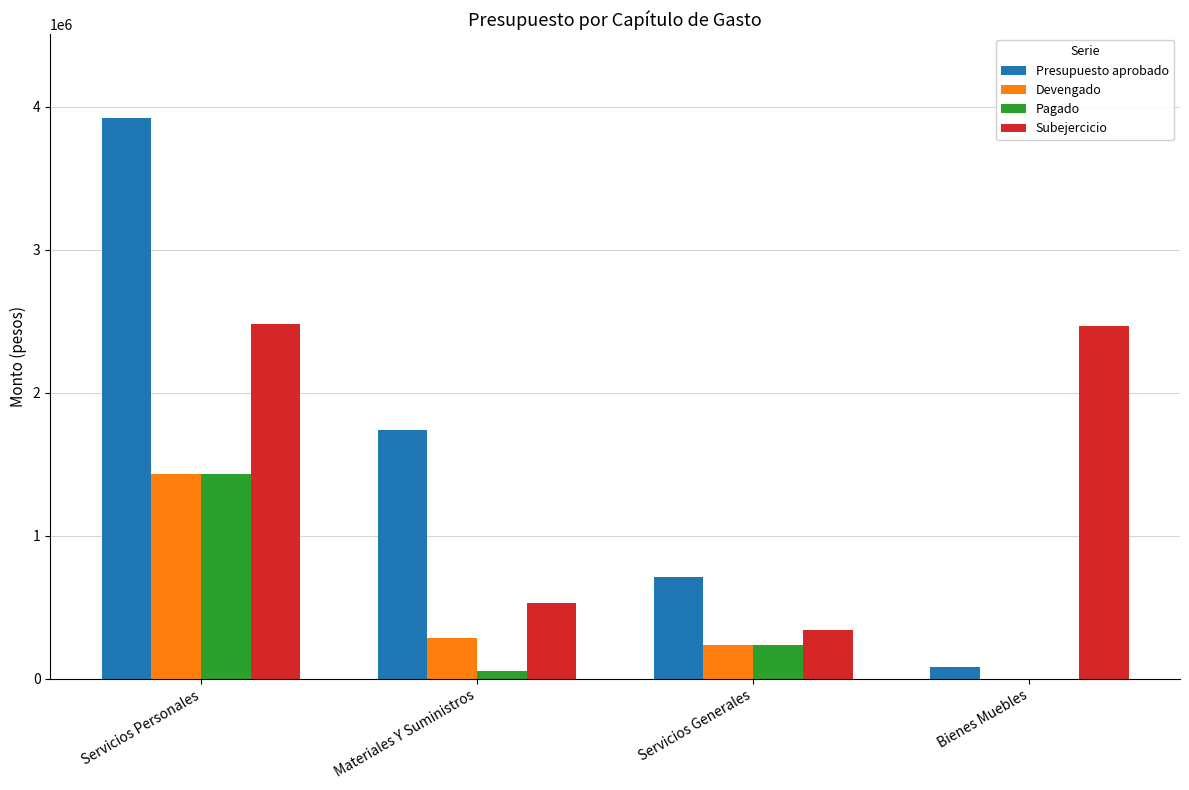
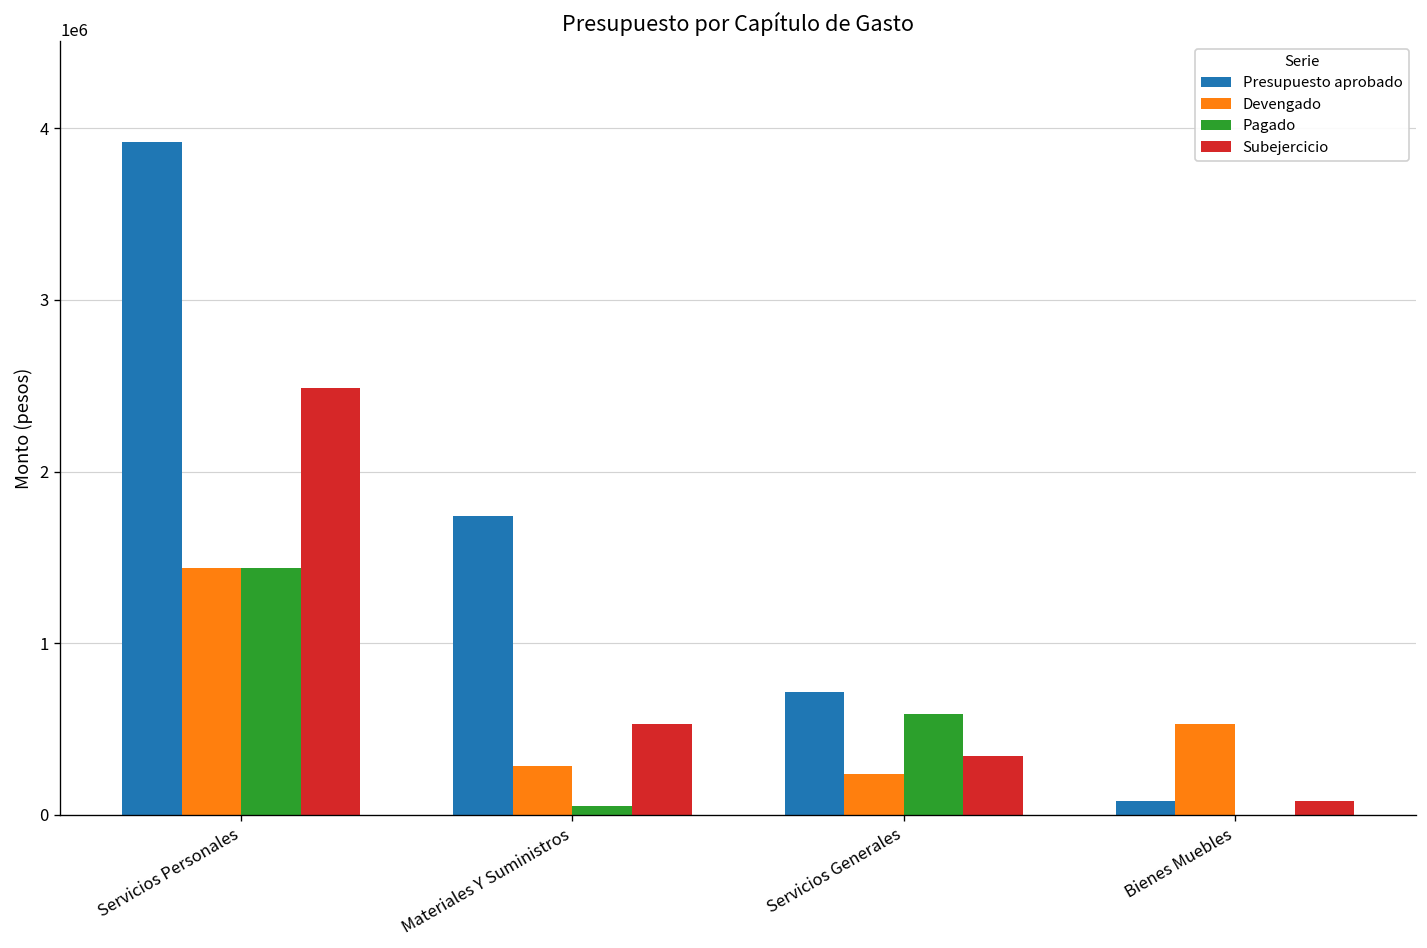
  {
    "Presupuesto aprobado": {
      "Servicios Personales": 3920000,
      "Materiales Y Suministros": 1740000,
      "Servicios Generales": 710000,
      "Bienes Muebles": 80000
    },
    "Devengado": {
      "Servicios Personales": 1440000,
      "Materiales Y Suministros": 280000,
      "Servicios Generales": 240000,
-     "Bienes Muebles": 0
+     "Bienes Muebles": 530000
    },
    "Pagado": {
      "Servicios Personales": 1440000,
      "Materiales Y Suministros": 50000,
-     "Servicios Generales": 240000,
+     "Servicios Generales": 590000,
      "Bienes Muebles": 0
    },
    "Subejercicio": {
      "Servicios Personales": 2480000,
      "Materiales Y Suministros": 530000,
      "Servicios Generales": 340000,
-     "Bienes Muebles": 2470000
+     "Bienes Muebles": 80000
    }
  }
